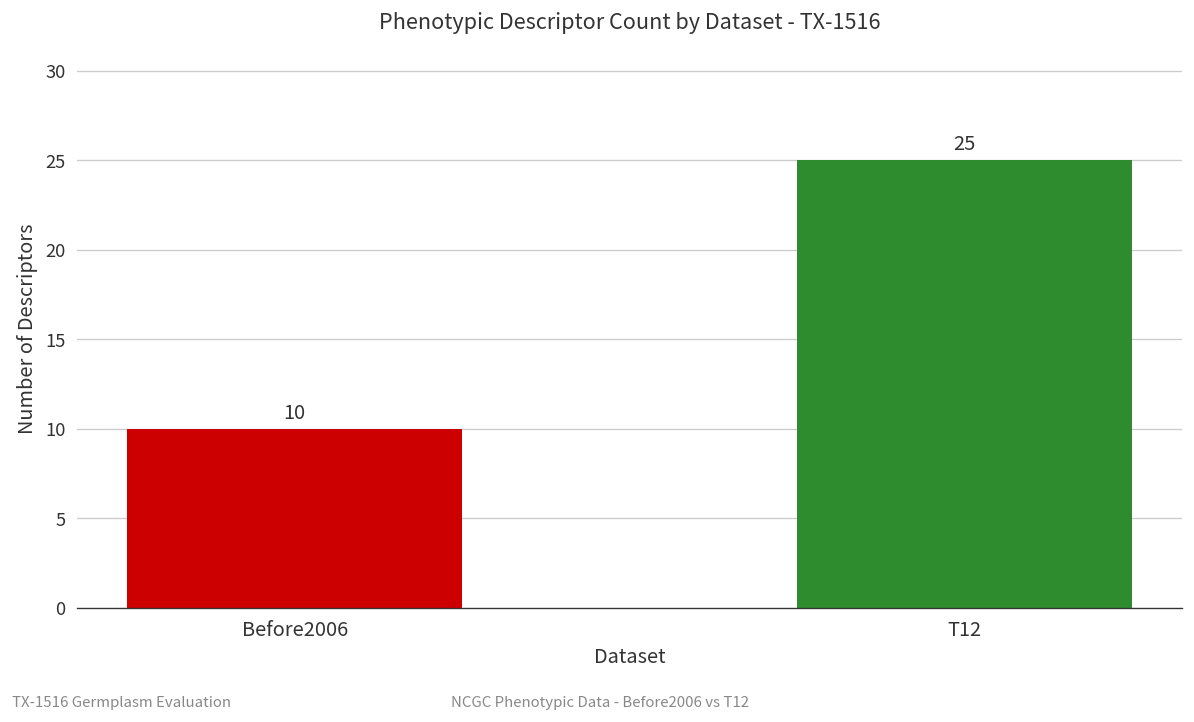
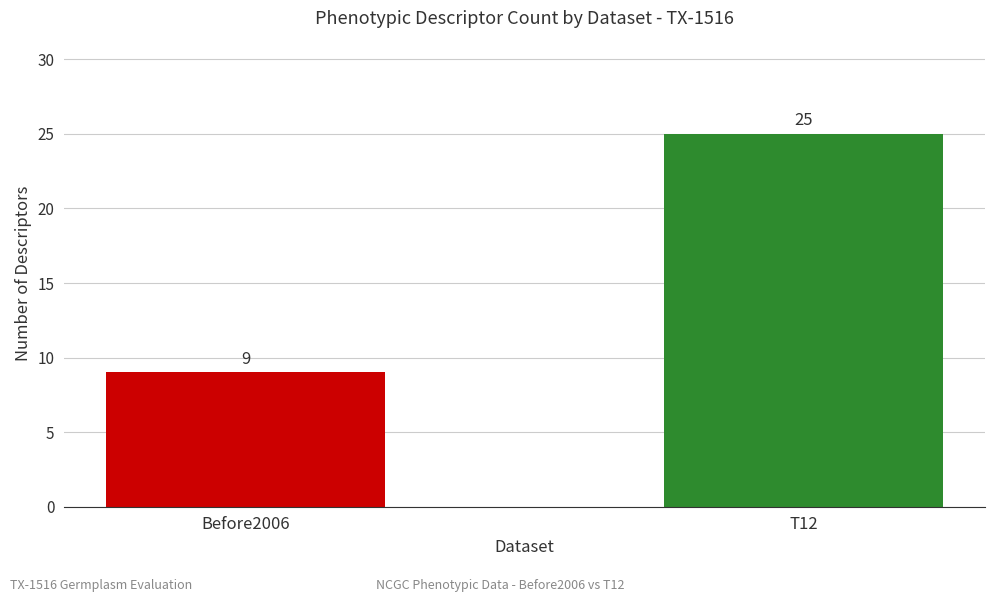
  {
-   "Before2006": 10,
+   "Before2006": 9,
    "T12": 25
  }
